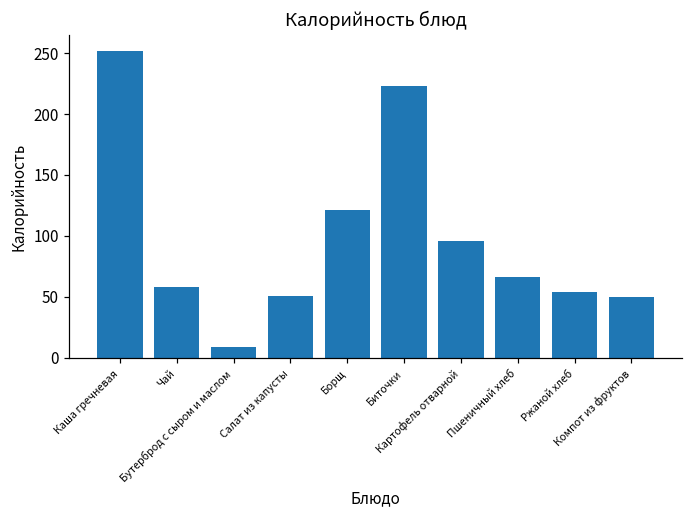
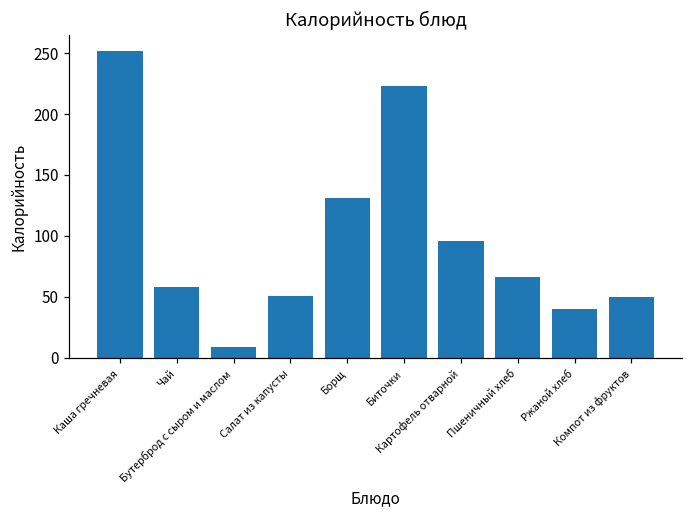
  {
    "Каша гречневая": 252,
    "Чай": 58,
    "Бутерброд с сыром и маслом": 9,
    "Салат из капусты": 51,
-   "Борщ": 121,
+   "Борщ": 131,
    "Биточки": 223,
    "Картофель отварной": 96,
    "Пшеничный хлеб": 66,
-   "Ржаной хлеб": 54,
+   "Ржаной хлеб": 40,
    "Компот из фруктов": 50
  }
